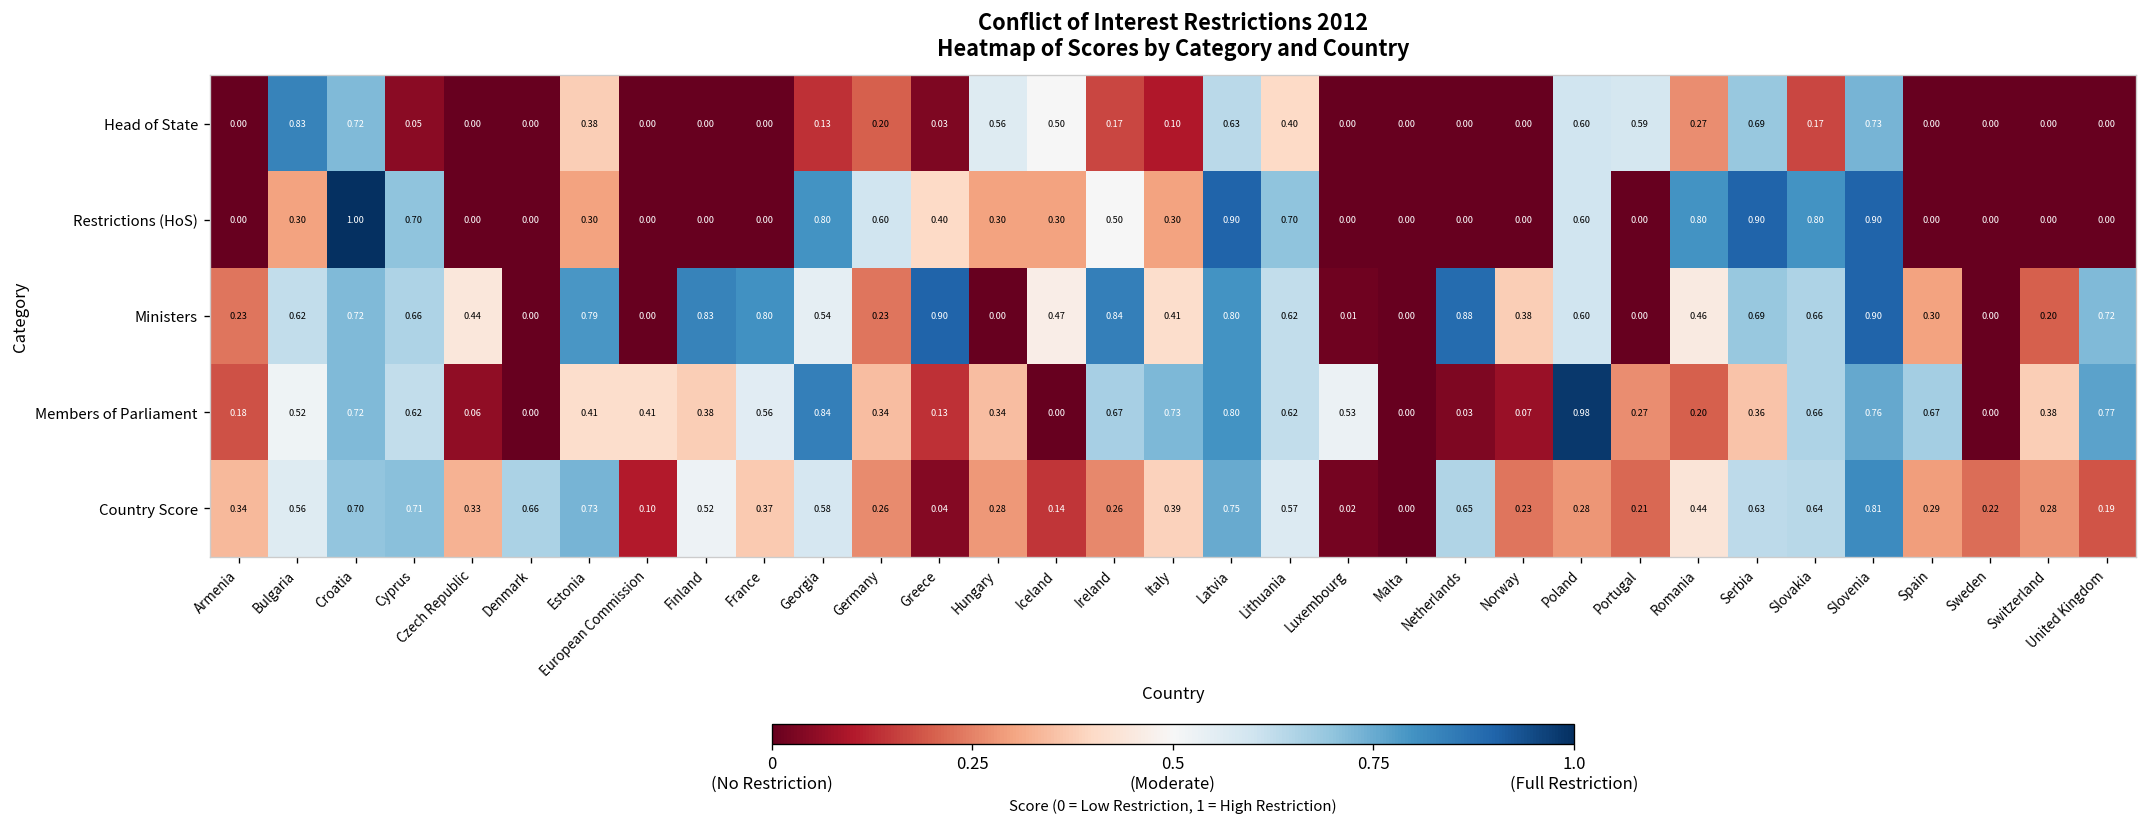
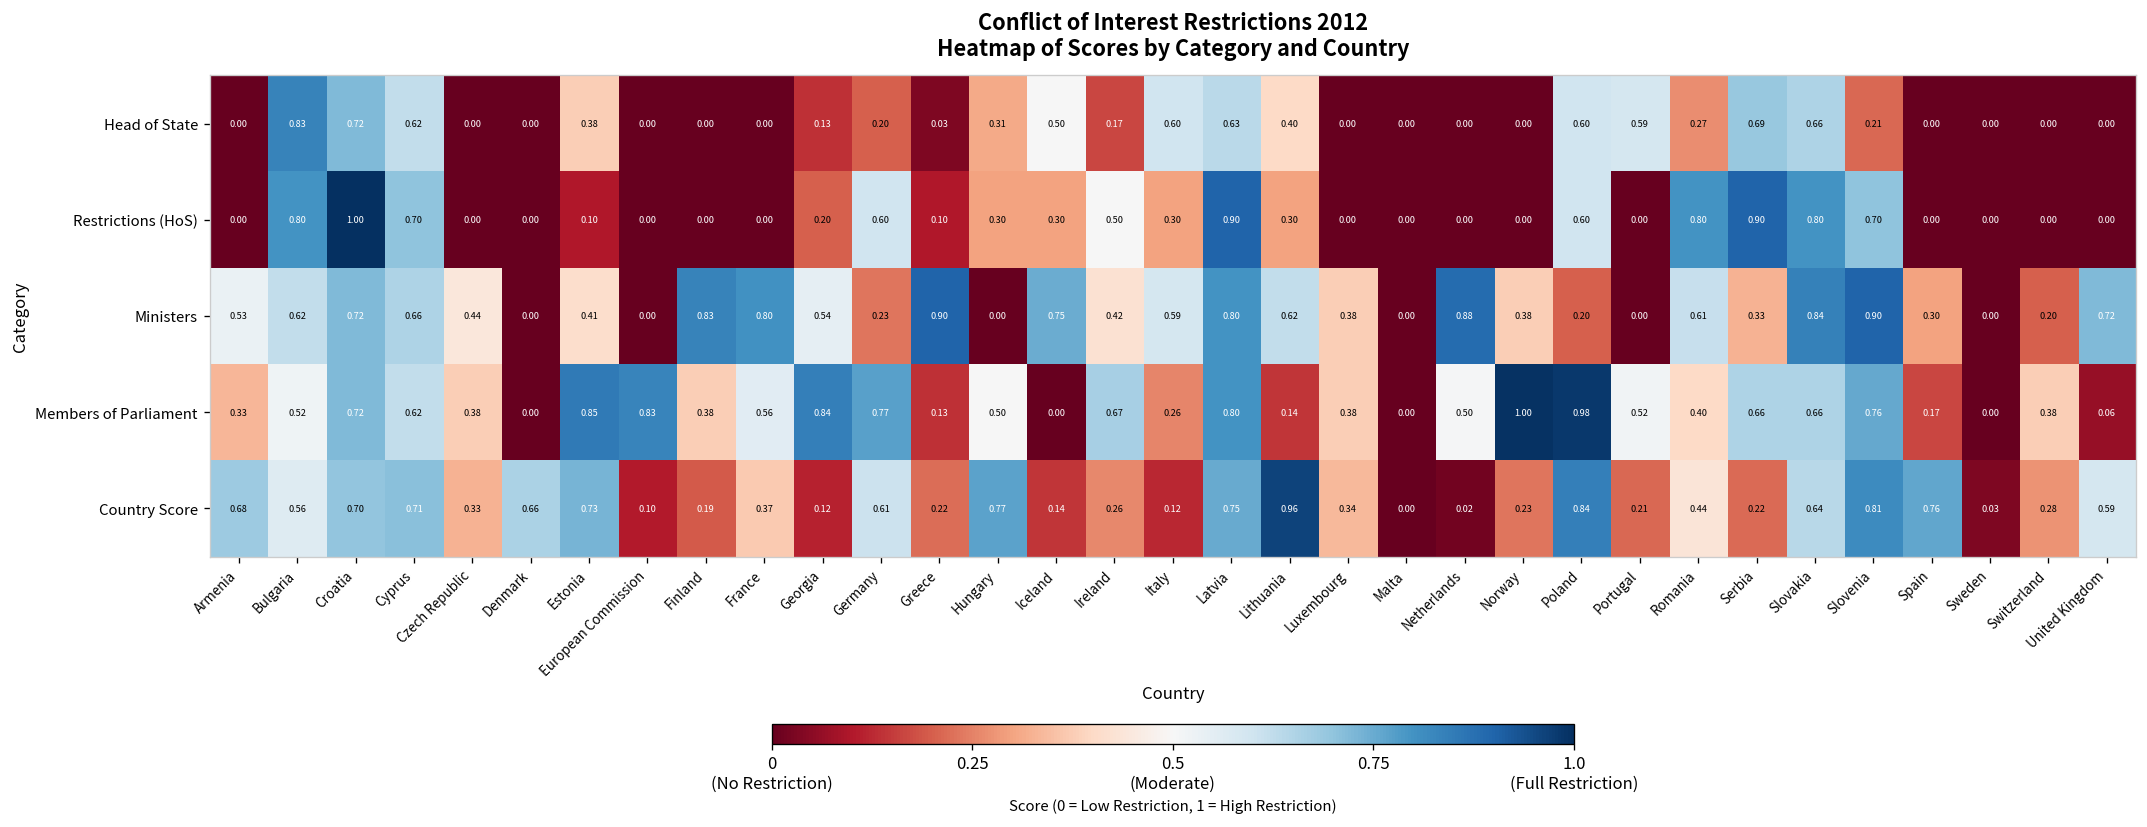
  {
    "Head of State": {
      "Armenia": 0.00,
      "Bulgaria": 0.83,
      "Croatia": 0.72,
-     "Cyprus": 0.05,
+     "Cyprus": 0.62,
      "Czech Republic": 0.00,
      "Denmark": 0.00,
      "Estonia": 0.38,
      "European Commission": 0.00,
      "Finland": 0.00,
      "France": 0.00,
      "Georgia": 0.13,
      "Germany": 0.20,
      "Greece": 0.03,
-     "Hungary": 0.56,
+     "Hungary": 0.31,
      "Iceland": 0.50,
      "Ireland": 0.17,
-     "Italy": 0.10,
+     "Italy": 0.60,
      "Latvia": 0.63,
      "Lithuania": 0.40,
      "Luxembourg": 0.00,
      "Malta": 0.00,
      "Netherlands": 0.00,
      "Norway": 0.00,
      "Poland": 0.60,
      "Portugal": 0.59,
      "Romania": 0.27,
      "Serbia": 0.69,
-     "Slovakia": 0.17,
-     "Slovenia": 0.73,
+     "Slovakia": 0.66,
+     "Slovenia": 0.21,
      "Spain": 0.00,
      "Sweden": 0.00,
      "Switzerland": 0.00,
      "United Kingdom": 0.00
    },
    "Restrictions (HoS)": {
      "Armenia": 0.00,
-     "Bulgaria": 0.30,
+     "Bulgaria": 0.80,
      "Croatia": 1.00,
      "Cyprus": 0.70,
      "Czech Republic": 0.00,
      "Denmark": 0.00,
-     "Estonia": 0.30,
+     "Estonia": 0.10,
      "European Commission": 0.00,
      "Finland": 0.00,
      "France": 0.00,
-     "Georgia": 0.80,
+     "Georgia": 0.20,
      "Germany": 0.60,
-     "Greece": 0.40,
+     "Greece": 0.10,
      "Hungary": 0.30,
      "Iceland": 0.30,
      "Ireland": 0.50,
      "Italy": 0.30,
      "Latvia": 0.90,
-     "Lithuania": 0.70,
+     "Lithuania": 0.30,
      "Luxembourg": 0.00,
      "Malta": 0.00,
      "Netherlands": 0.00,
      "Norway": 0.00,
      "Poland": 0.60,
      "Portugal": 0.00,
      "Romania": 0.80,
      "Serbia": 0.90,
      "Slovakia": 0.80,
-     "Slovenia": 0.90,
+     "Slovenia": 0.70,
      "Spain": 0.00,
      "Sweden": 0.00,
      "Switzerland": 0.00,
      "United Kingdom": 0.00
    },
    "Ministers": {
-     "Armenia": 0.23,
+     "Armenia": 0.53,
      "Bulgaria": 0.62,
      "Croatia": 0.72,
      "Cyprus": 0.66,
      "Czech Republic": 0.44,
      "Denmark": 0.00,
-     "Estonia": 0.79,
+     "Estonia": 0.41,
      "European Commission": 0.00,
      "Finland": 0.83,
      "France": 0.80,
      "Georgia": 0.54,
      "Germany": 0.23,
      "Greece": 0.90,
      "Hungary": 0.00,
-     "Iceland": 0.47,
-     "Ireland": 0.84,
-     "Italy": 0.41,
+     "Iceland": 0.75,
+     "Ireland": 0.42,
+     "Italy": 0.59,
      "Latvia": 0.80,
      "Lithuania": 0.62,
-     "Luxembourg": 0.01,
+     "Luxembourg": 0.38,
      "Malta": 0.00,
      "Netherlands": 0.88,
      "Norway": 0.38,
-     "Poland": 0.60,
+     "Poland": 0.20,
      "Portugal": 0.00,
-     "Romania": 0.46,
-     "Serbia": 0.69,
-     "Slovakia": 0.66,
+     "Romania": 0.61,
+     "Serbia": 0.33,
+     "Slovakia": 0.84,
      "Slovenia": 0.90,
      "Spain": 0.30,
      "Sweden": 0.00,
      "Switzerland": 0.20,
      "United Kingdom": 0.72
    },
    "Members of Parliament": {
-     "Armenia": 0.18,
+     "Armenia": 0.33,
      "Bulgaria": 0.52,
      "Croatia": 0.72,
      "Cyprus": 0.62,
-     "Czech Republic": 0.06,
+     "Czech Republic": 0.38,
      "Denmark": 0.00,
-     "Estonia": 0.41,
-     "European Commission": 0.41,
+     "Estonia": 0.85,
+     "European Commission": 0.83,
      "Finland": 0.38,
      "France": 0.56,
      "Georgia": 0.84,
-     "Germany": 0.34,
+     "Germany": 0.77,
      "Greece": 0.13,
-     "Hungary": 0.34,
+     "Hungary": 0.50,
      "Iceland": 0.00,
      "Ireland": 0.67,
-     "Italy": 0.73,
+     "Italy": 0.26,
      "Latvia": 0.80,
-     "Lithuania": 0.62,
-     "Luxembourg": 0.53,
+     "Lithuania": 0.14,
+     "Luxembourg": 0.38,
      "Malta": 0.00,
-     "Netherlands": 0.03,
-     "Norway": 0.07,
+     "Netherlands": 0.50,
+     "Norway": 1.00,
      "Poland": 0.98,
-     "Portugal": 0.27,
-     "Romania": 0.20,
-     "Serbia": 0.36,
+     "Portugal": 0.52,
+     "Romania": 0.40,
+     "Serbia": 0.66,
      "Slovakia": 0.66,
      "Slovenia": 0.76,
-     "Spain": 0.67,
+     "Spain": 0.17,
      "Sweden": 0.00,
      "Switzerland": 0.38,
-     "United Kingdom": 0.77
+     "United Kingdom": 0.06
    },
    "Country Score": {
-     "Armenia": 0.34,
+     "Armenia": 0.68,
      "Bulgaria": 0.56,
      "Croatia": 0.70,
      "Cyprus": 0.71,
      "Czech Republic": 0.33,
      "Denmark": 0.66,
      "Estonia": 0.73,
      "European Commission": 0.10,
-     "Finland": 0.52,
+     "Finland": 0.19,
      "France": 0.37,
-     "Georgia": 0.58,
-     "Germany": 0.26,
-     "Greece": 0.04,
-     "Hungary": 0.28,
+     "Georgia": 0.12,
+     "Germany": 0.61,
+     "Greece": 0.22,
+     "Hungary": 0.77,
      "Iceland": 0.14,
      "Ireland": 0.26,
-     "Italy": 0.39,
+     "Italy": 0.12,
      "Latvia": 0.75,
-     "Lithuania": 0.57,
-     "Luxembourg": 0.02,
+     "Lithuania": 0.96,
+     "Luxembourg": 0.34,
      "Malta": 0.00,
-     "Netherlands": 0.65,
+     "Netherlands": 0.02,
      "Norway": 0.23,
-     "Poland": 0.28,
+     "Poland": 0.84,
      "Portugal": 0.21,
      "Romania": 0.44,
-     "Serbia": 0.63,
+     "Serbia": 0.22,
      "Slovakia": 0.64,
      "Slovenia": 0.81,
-     "Spain": 0.29,
-     "Sweden": 0.22,
+     "Spain": 0.76,
+     "Sweden": 0.03,
      "Switzerland": 0.28,
-     "United Kingdom": 0.19
+     "United Kingdom": 0.59
    }
  }
